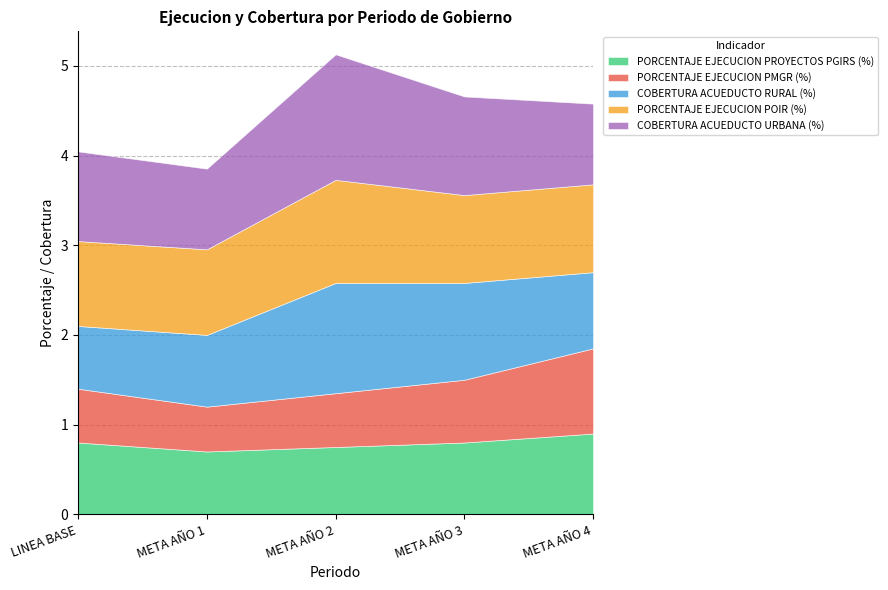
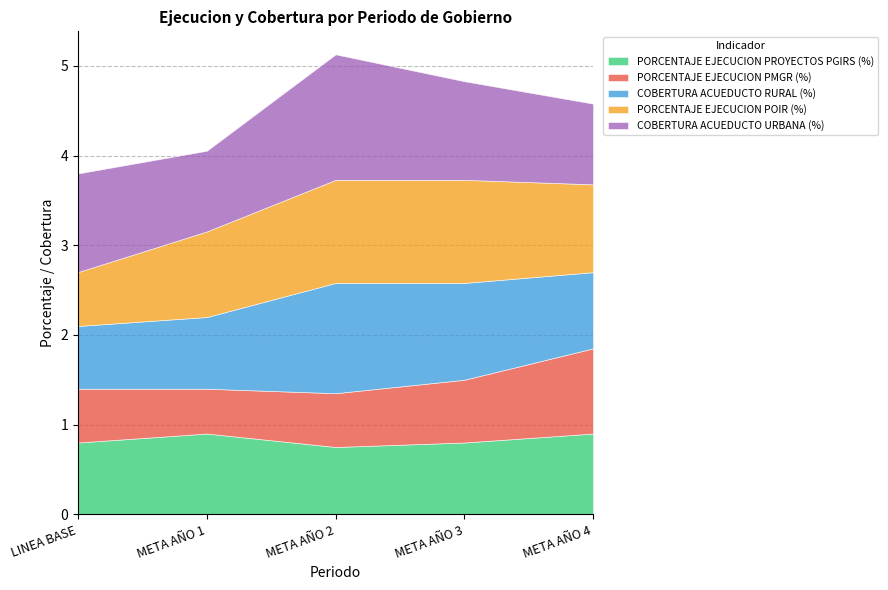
  {
    "PORCENTAJE EJECUCION PROYECTOS PGIRS (%)": {
      "LINEA BASE": 0.8,
-     "META AÑO 1": 0.7,
+     "META AÑO 1": 0.9,
      "META AÑO 2": 0.8,
      "META AÑO 3": 0.8,
      "META AÑO 4": 0.9
    },
    "PORCENTAJE EJECUCION PMGR (%)": {
      "LINEA BASE": 0.6,
      "META AÑO 1": 0.5,
      "META AÑO 2": 0.6,
      "META AÑO 3": 0.7,
      "META AÑO 4": 1.0
    },
    "COBERTURA ACUEDUCTO RURAL (%)": {
      "LINEA BASE": 0.7,
      "META AÑO 1": 0.8,
      "META AÑO 2": 1.2,
      "META AÑO 3": 1.1,
      "META AÑO 4": 0.9
    },
    "PORCENTAJE EJECUCION POIR (%)": {
-     "LINEA BASE": 0.9,
+     "LINEA BASE": 0.6,
      "META AÑO 1": 1.0,
      "META AÑO 2": 1.2,
-     "META AÑO 3": 1.0,
+     "META AÑO 3": 1.2,
      "META AÑO 4": 1.0
    },
    "COBERTURA ACUEDUCTO URBANA (%)": {
-     "LINEA BASE": 1.0,
+     "LINEA BASE": 1.1,
      "META AÑO 1": 0.9,
      "META AÑO 2": 1.4,
      "META AÑO 3": 1.1,
      "META AÑO 4": 0.9
    }
  }
